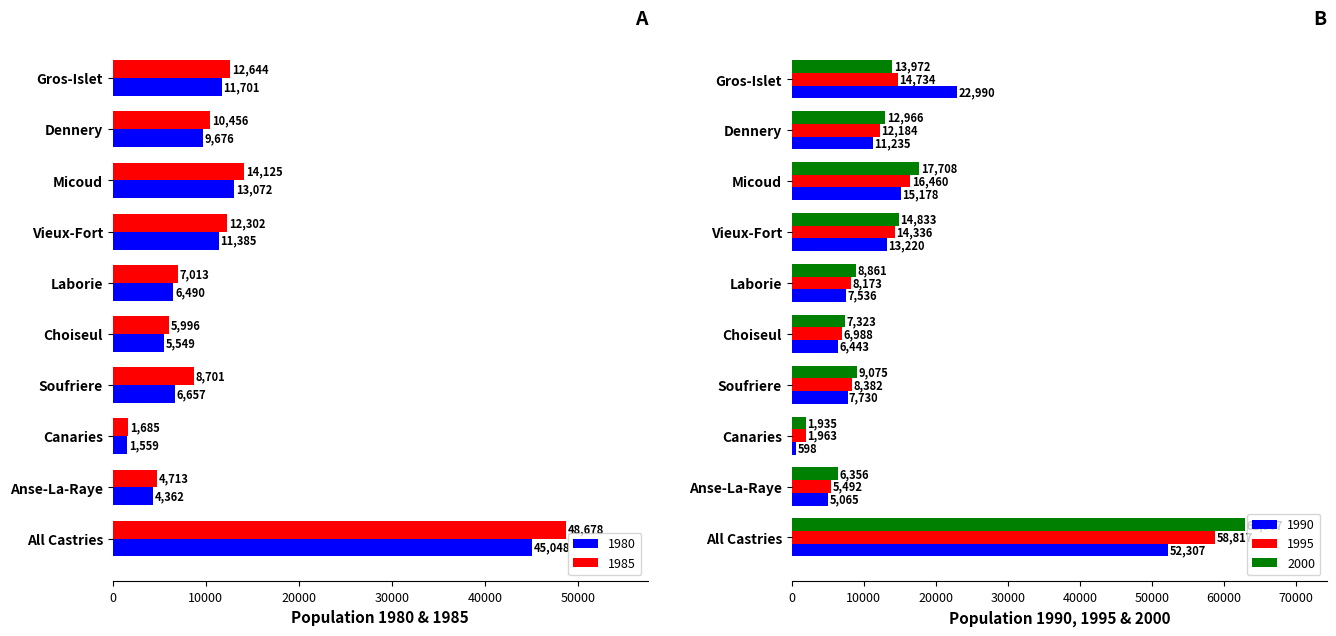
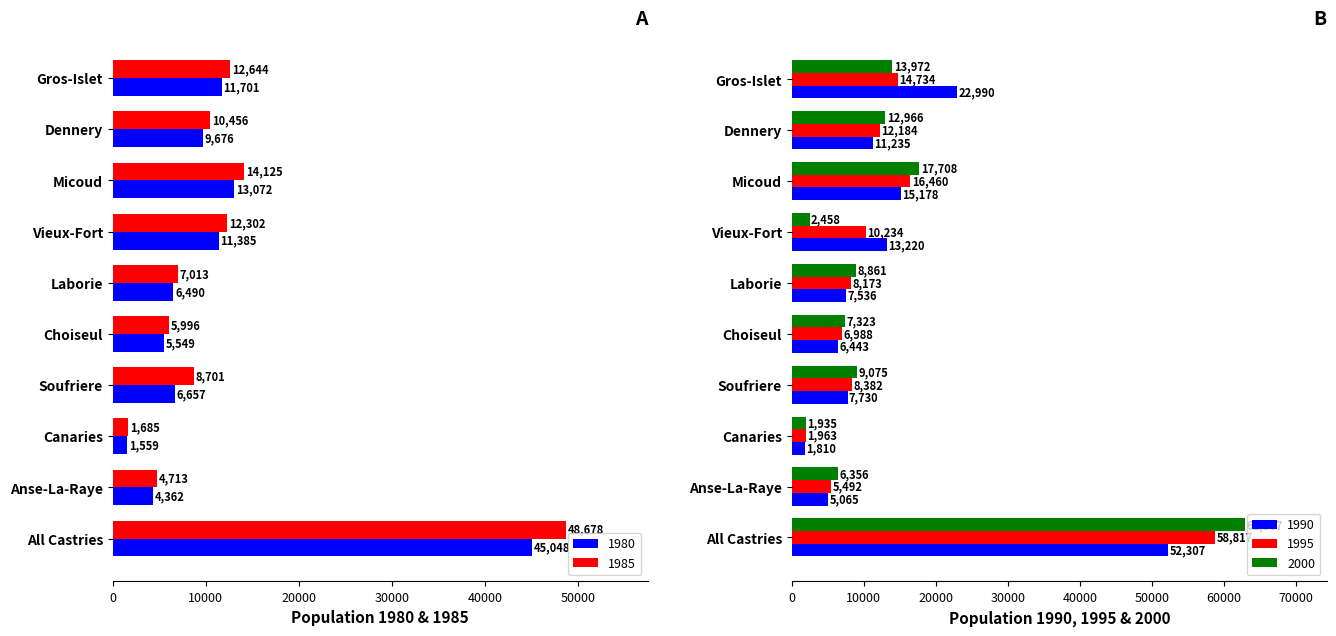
  {
    "A": {
      "1980": {
        "Gros-Islet": "11,701",
        "Dennery": "9,676",
        "Micoud": "13,072",
        "Vieux-Fort": "11,385",
        "Laborie": "6,490",
        "Choiseul": "5,549",
        "Soufriere": "6,657",
        "Canaries": "1,559",
        "Anse-La-Raye": "4,362"
      },
      "1985": {
        "Gros-Islet": "12,644",
        "Dennery": "10,456",
        "Micoud": "14,125",
        "Vieux-Fort": "12,302",
        "Laborie": "7,013",
        "Choiseul": "5,996",
        "Soufriere": "8,701",
        "Canaries": "1,685",
        "Anse-La-Raye": "4,713"
      }
    },
    "B": {
      "1990": {
        "Gros-Islet": "22,990",
        "Dennery": "11,235",
        "Micoud": "15,178",
        "Vieux-Fort": "13,220",
        "Laborie": "7,536",
        "Choiseul": "6,443",
        "Soufriere": "7,730",
-       "Canaries": "598",
+       "Canaries": "1,810",
        "Anse-La-Raye": "5,065",
        "All Castries": "52,307"
      },
      "1995": {
        "Gros-Islet": "14,734",
        "Dennery": "12,184",
        "Micoud": "16,460",
-       "Vieux-Fort": "14,336",
+       "Vieux-Fort": "10,234",
        "Laborie": "8,173",
        "Choiseul": "6,988",
        "Soufriere": "8,382",
        "Canaries": "1,963",
        "Anse-La-Raye": "5,492"
      },
      "2000": {
        "Gros-Islet": "13,972",
        "Dennery": "12,966",
        "Micoud": "17,708",
-       "Vieux-Fort": "14,833",
+       "Vieux-Fort": "2,458",
        "Laborie": "8,861",
        "Choiseul": "7,323",
        "Soufriere": "9,075",
        "Canaries": "1,935",
        "Anse-La-Raye": "6,356"
      }
    }
  }
